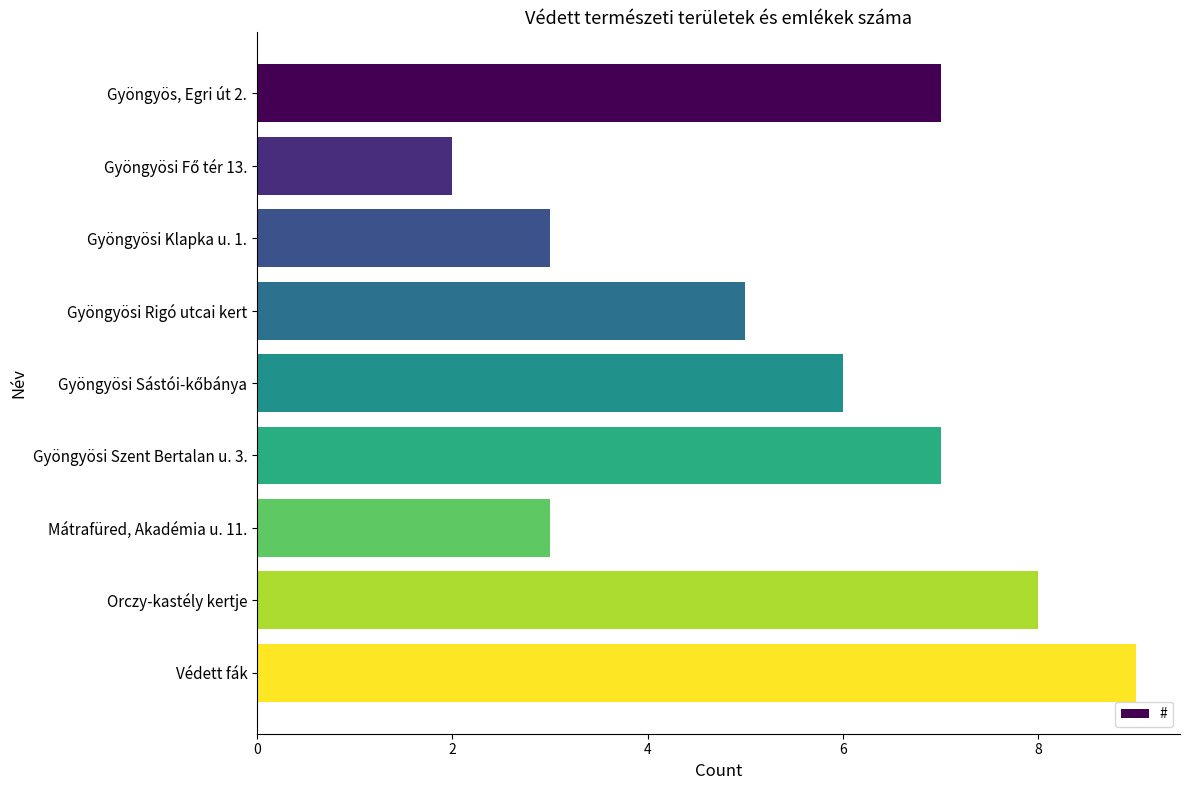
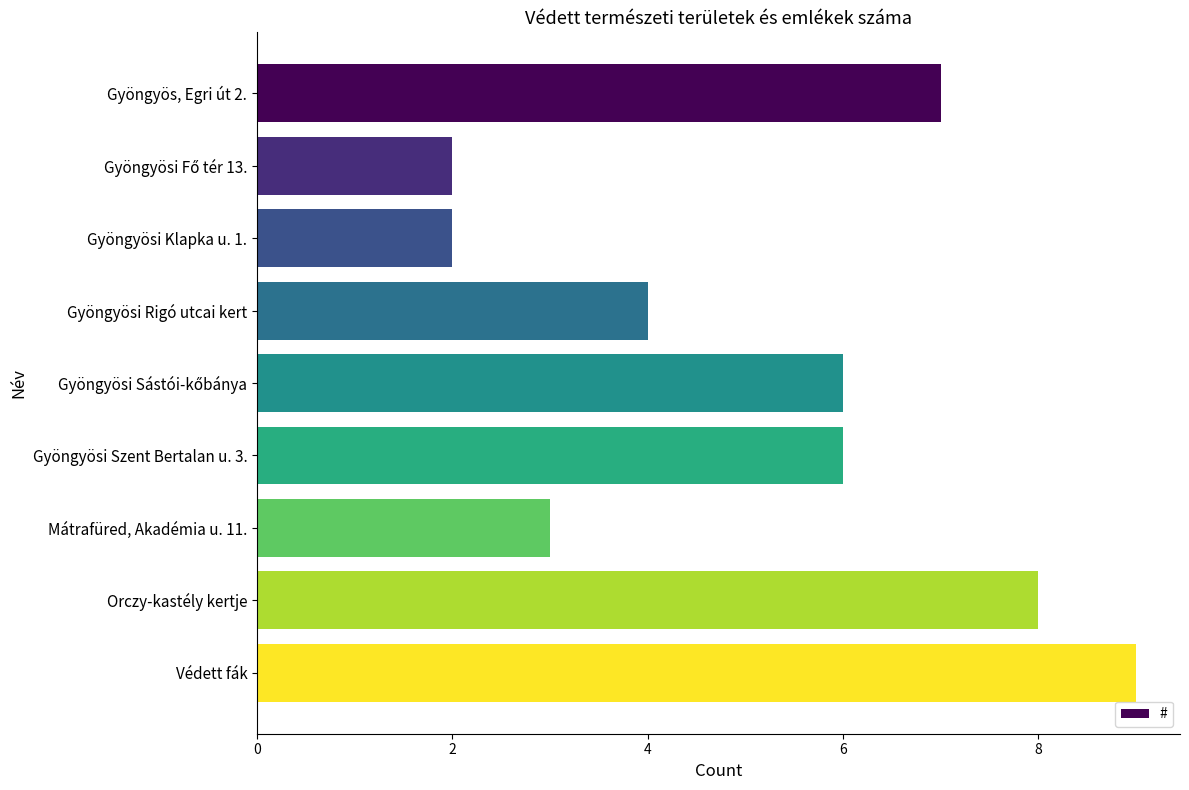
  {
    "Gyöngyös, Egri út 2.": 7,
    "Gyöngyösi Fő tér 13.": 2,
-   "Gyöngyösi Klapka u. 1.": 3,
-   "Gyöngyösi Rigó utcai kert": 5,
+   "Gyöngyösi Klapka u. 1.": 2,
+   "Gyöngyösi Rigó utcai kert": 4,
    "Gyöngyösi Sástói-kőbánya": 6,
-   "Gyöngyösi Szent Bertalan u. 3.": 7,
+   "Gyöngyösi Szent Bertalan u. 3.": 6,
    "Mátrafüred, Akadémia u. 11.": 3,
    "Orczy-kastély kertje": 8,
    "Védett fák": 9
  }
